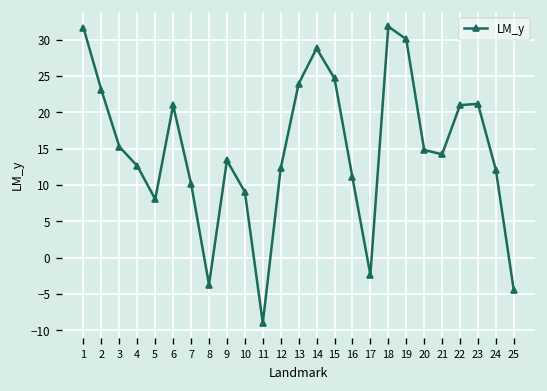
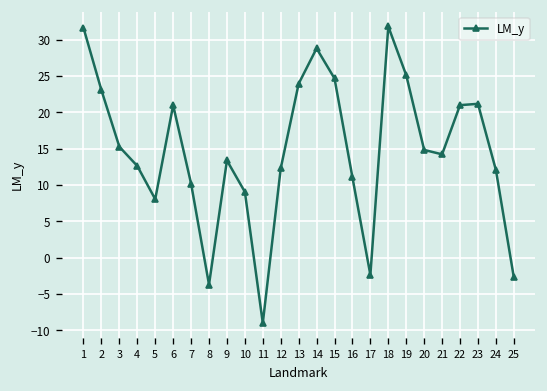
  {
    "1": 32,
    "2": 23,
    "3": 15,
    "4": 13,
    "5": 8,
    "6": 21,
    "7": 10,
    "8": -4,
    "9": 13,
    "10": 9,
    "11": -9,
    "12": 12,
    "13": 24,
    "14": 29,
    "15": 25,
    "16": 11,
    "17": -2,
    "18": 32,
-   "19": 30,
+   "19": 25,
    "20": 15,
    "21": 14,
    "22": 21,
    "23": 21,
    "24": 12,
-   "25": -5
+   "25": -3
  }
